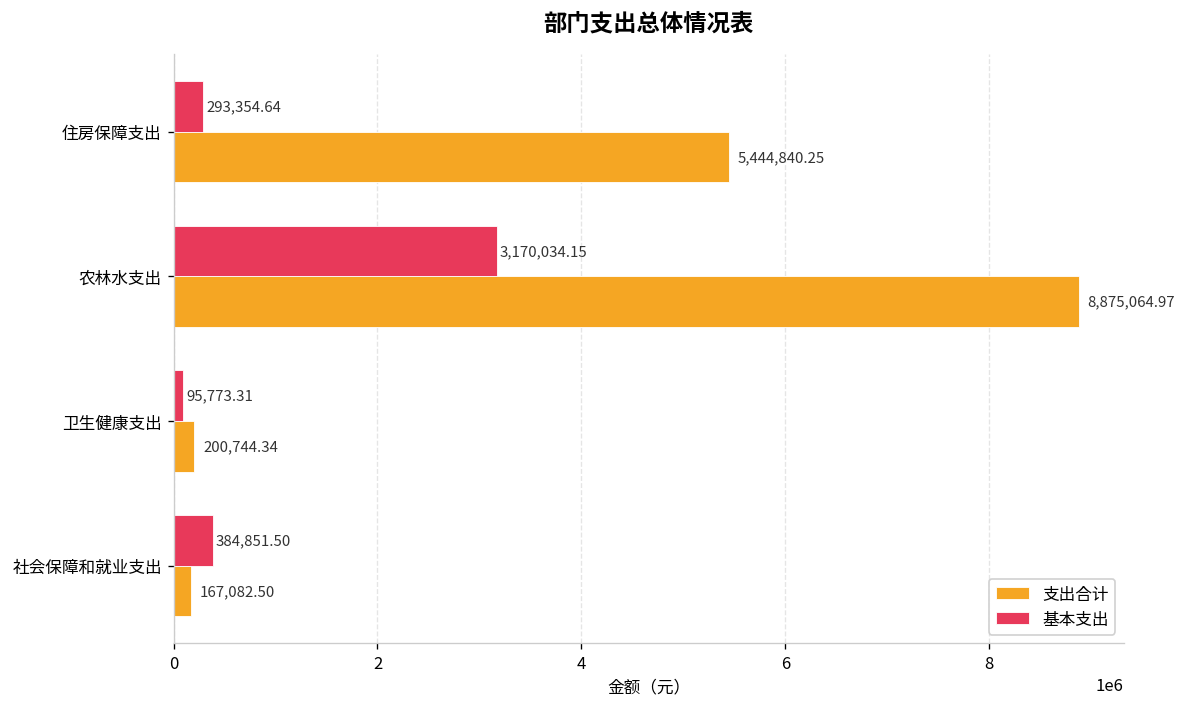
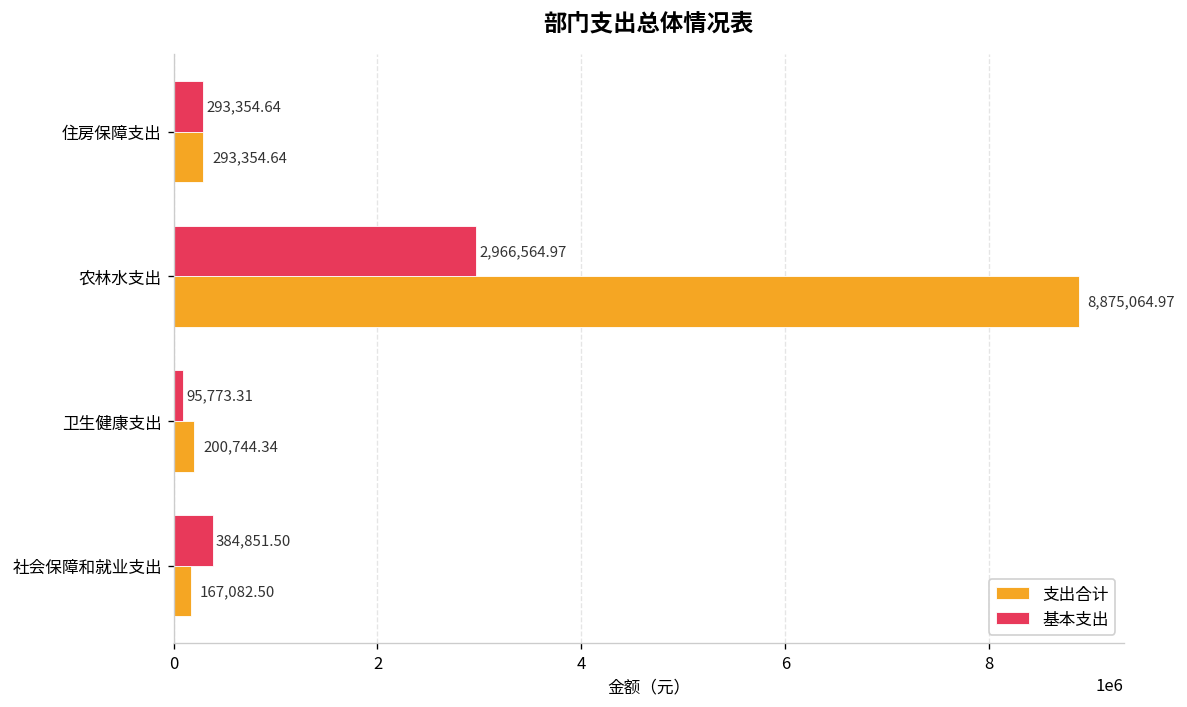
  {
    "支出合计": {
-     "住房保障支出": "5,444,840.25",
+     "住房保障支出": "293,354.64",
      "农林水支出": "8,875,064.97",
      "卫生健康支出": "200,744.34",
      "社会保障和就业支出": "167,082.50"
    },
    "基本支出": {
      "住房保障支出": "293,354.64",
-     "农林水支出": "3,170,034.15",
+     "农林水支出": "2,966,564.97",
      "卫生健康支出": "95,773.31",
      "社会保障和就业支出": "384,851.50"
    }
  }
